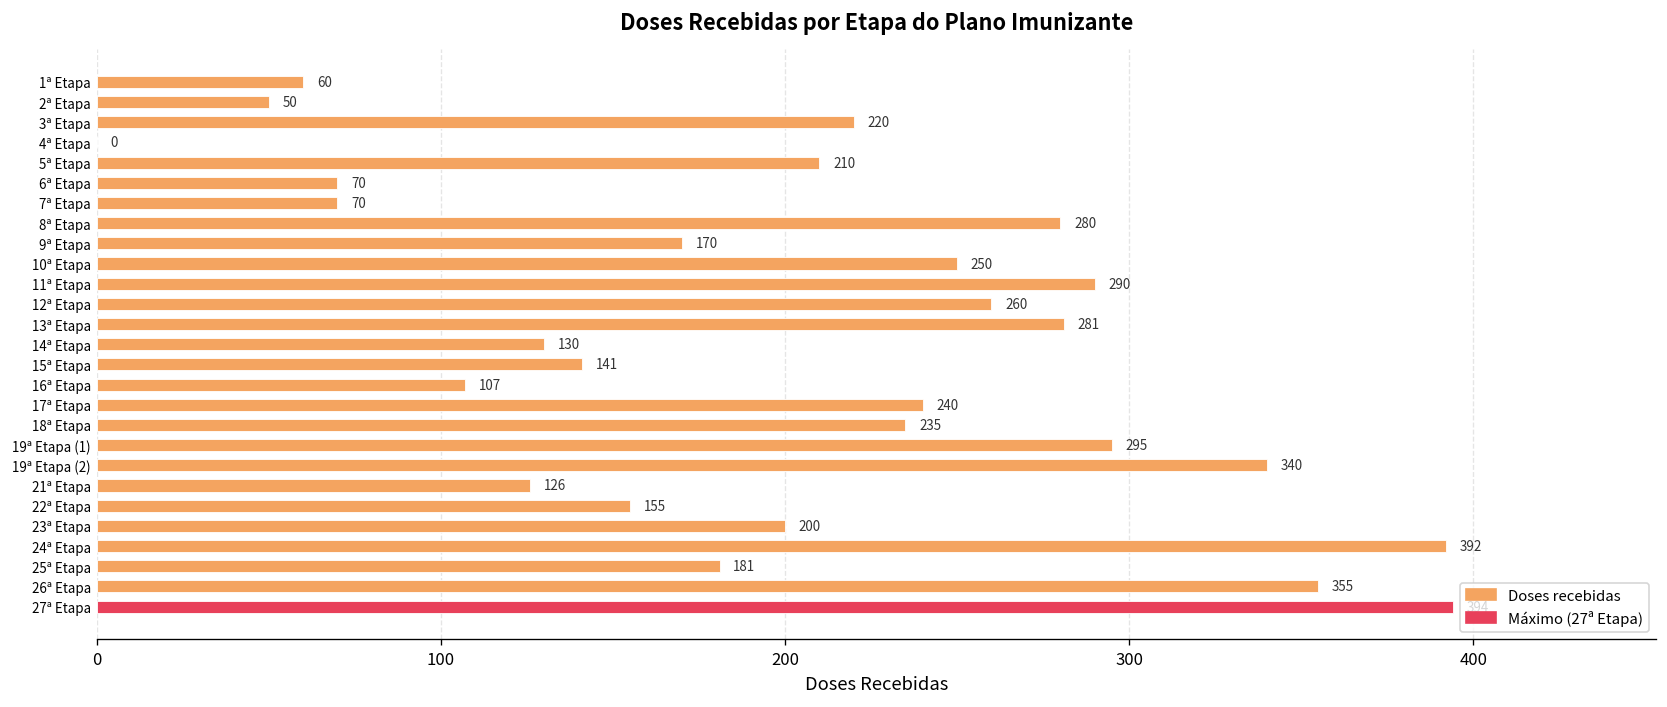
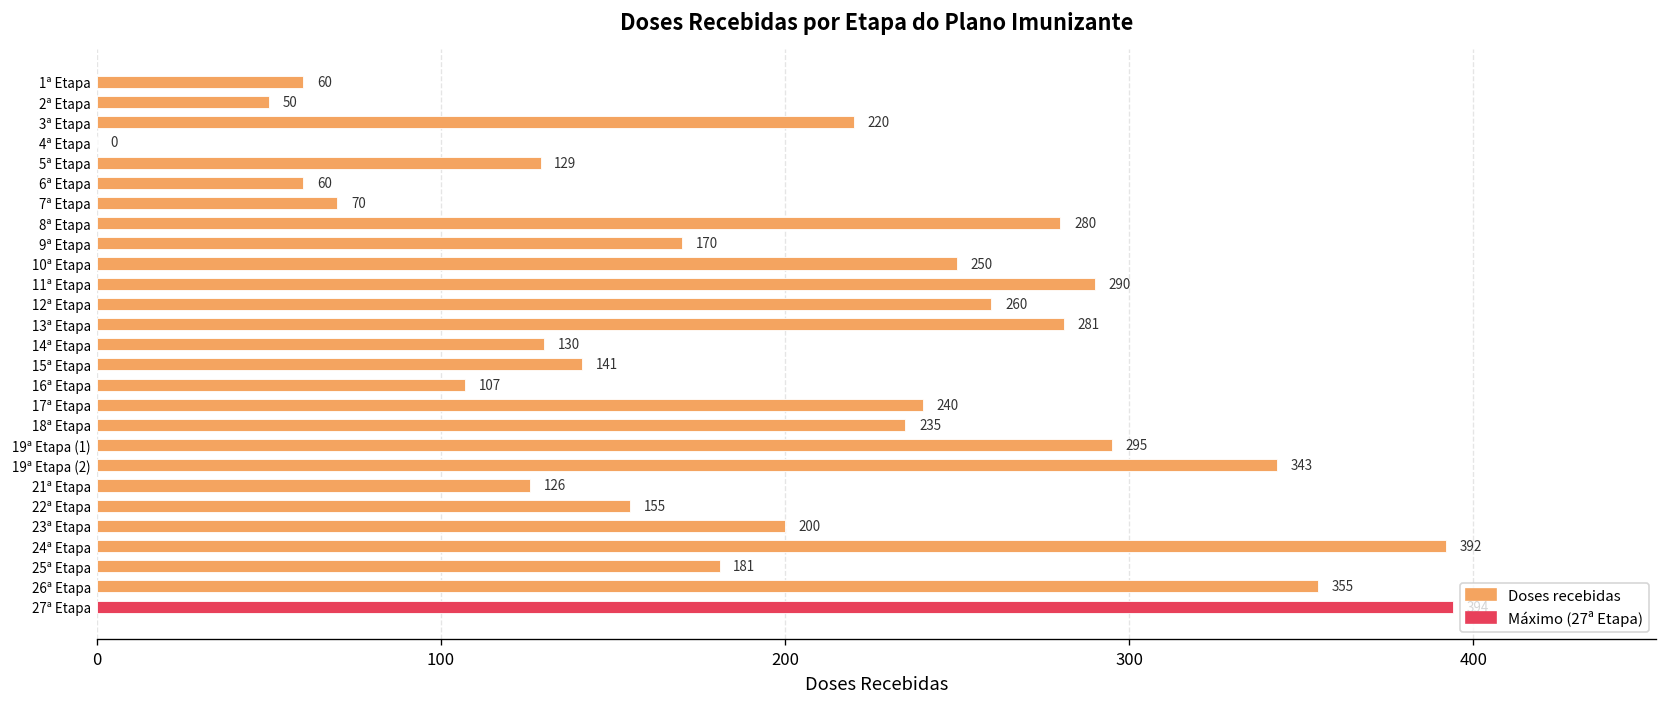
  {
    "1ª Etapa": 60,
    "2ª Etapa": 50,
    "3ª Etapa": 220,
    "4ª Etapa": 0,
-   "5ª Etapa": 210,
-   "6ª Etapa": 70,
+   "5ª Etapa": 129,
+   "6ª Etapa": 60,
    "7ª Etapa": 70,
    "8ª Etapa": 280,
    "9ª Etapa": 170,
    "10ª Etapa": 250,
    "11ª Etapa": 290,
    "12ª Etapa": 260,
    "13ª Etapa": 281,
    "14ª Etapa": 130,
    "15ª Etapa": 141,
    "16ª Etapa": 107,
    "17ª Etapa": 240,
    "18ª Etapa": 235,
    "19ª Etapa (1)": 295,
-   "19ª Etapa (2)": 340,
+   "19ª Etapa (2)": 343,
    "21ª Etapa": 126,
    "22ª Etapa": 155,
    "23ª Etapa": 200,
    "24ª Etapa": 392,
    "25ª Etapa": 181,
    "26ª Etapa": 355
  }
